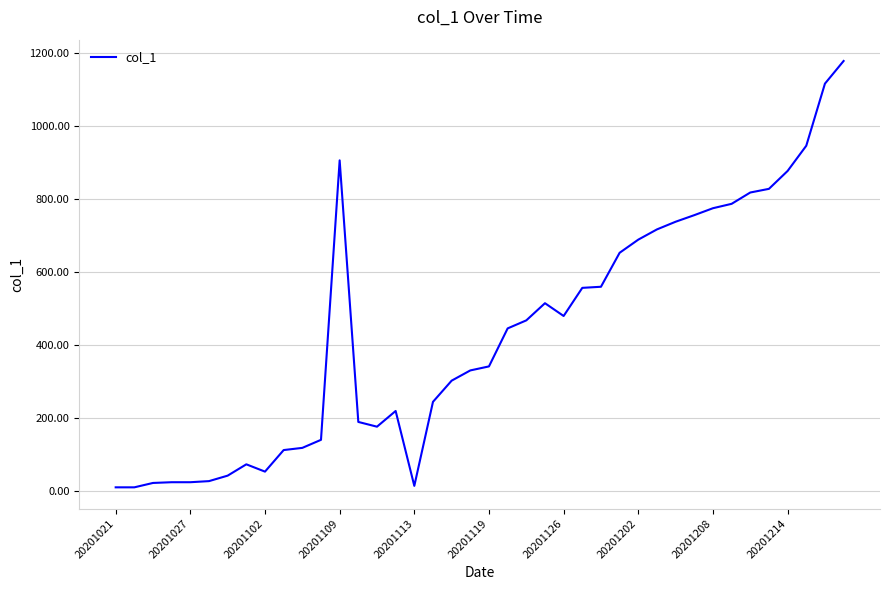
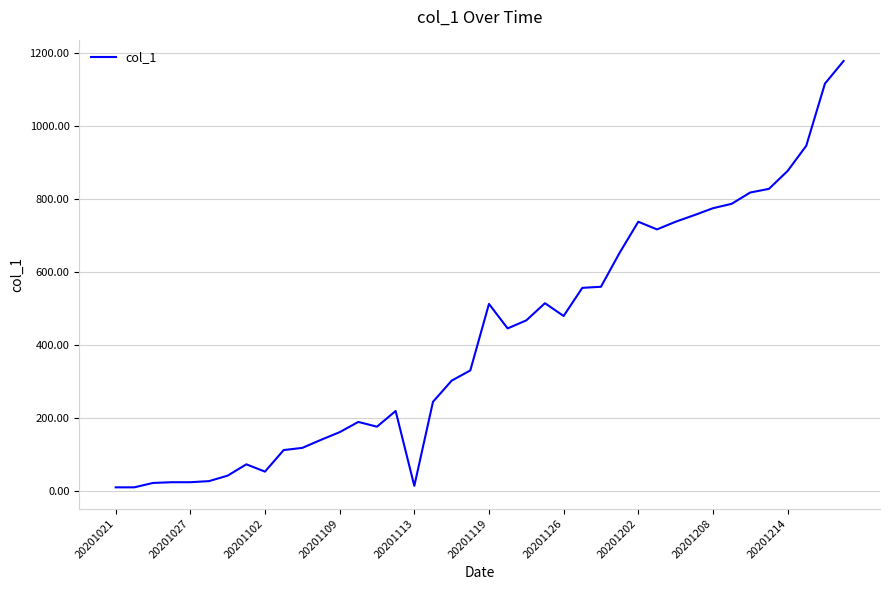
  {
    "20201021": 10,
    "20201027": 20,
    "20201102": 50,
-   "20201109": 910,
+   "20201109": 160,
    "20201113": 10,
-   "20201119": 340,
+   "20201119": 510,
    "20201126": 480,
-   "20201202": 690,
+   "20201202": 740,
    "20201208": 770,
    "20201214": 880
  }
